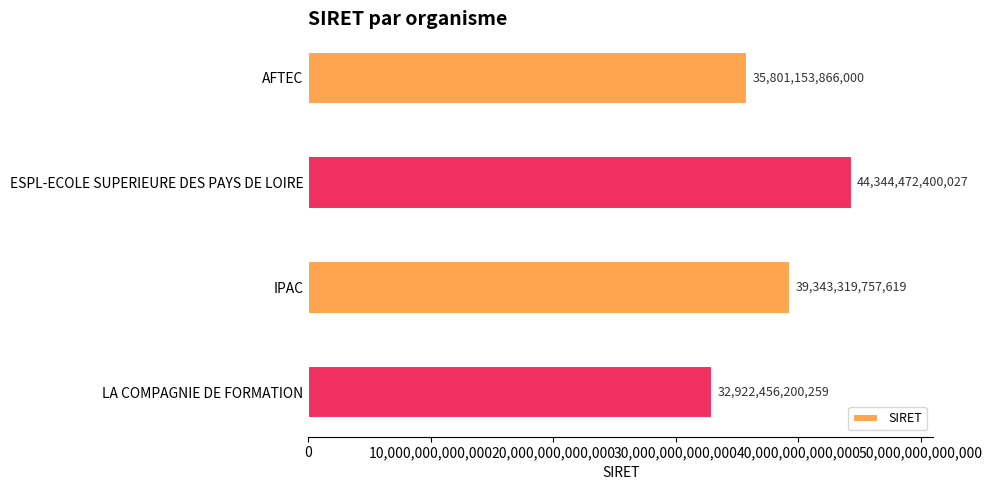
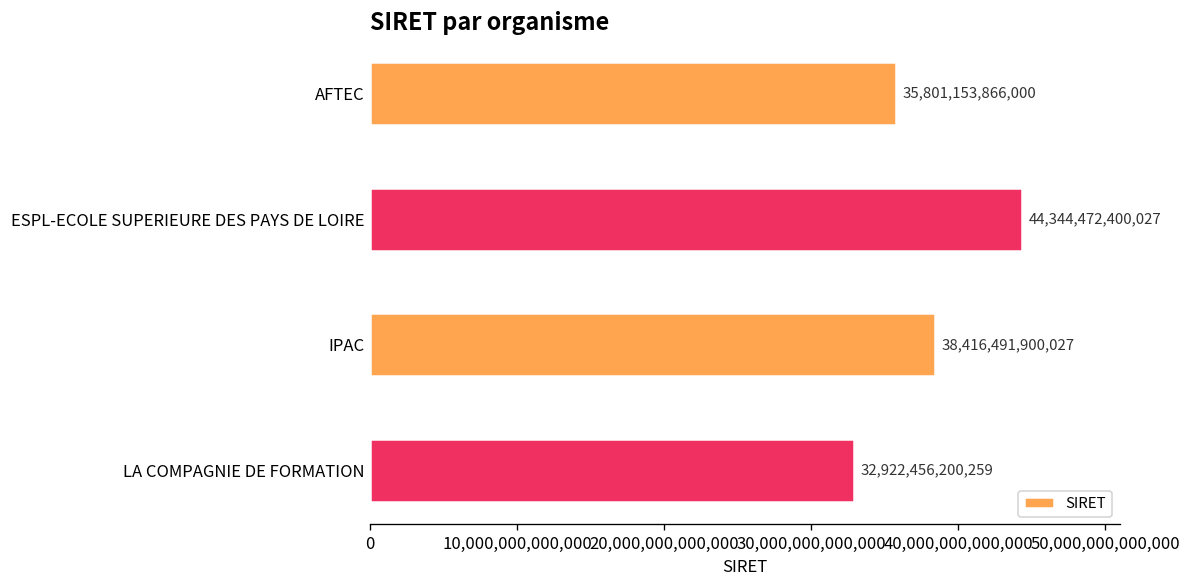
  {
    "AFTEC": "35,801,153,866,000",
    "ESPL-ECOLE SUPERIEURE DES PAYS DE LOIRE": "44,344,472,400,027",
-   "IPAC": "39,343,319,757,619",
+   "IPAC": "38,416,491,900,027",
    "LA COMPAGNIE DE FORMATION": "32,922,456,200,259"
  }
